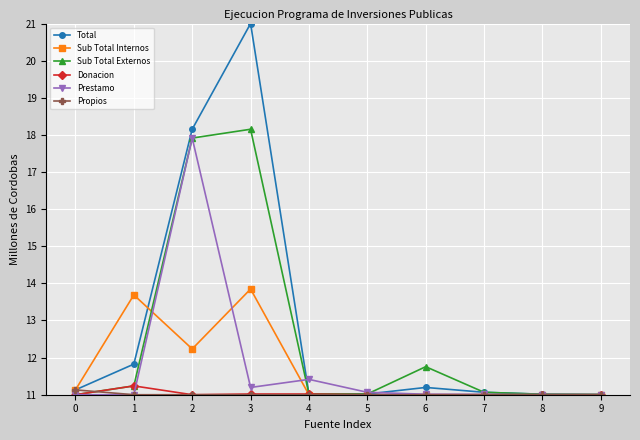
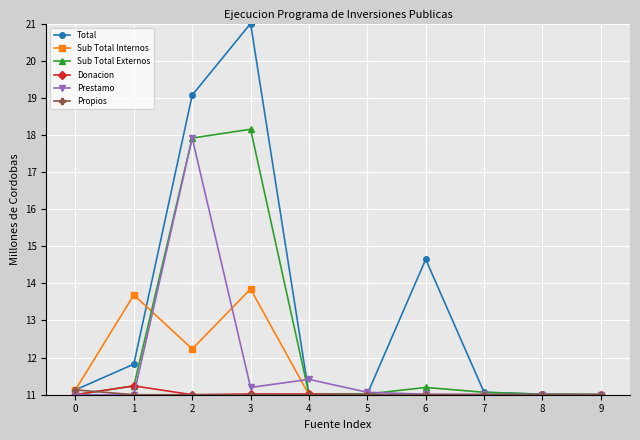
  {
    "Total": {
      "1": 11.8,
-     "2": 18.2,
+     "2": 19.1,
      "3": 21.0,
-     "6": 11.2
+     "6": 14.6
    },
    "Sub Total Internos": {
      "1": 13.7,
      "2": 12.2,
      "3": 13.8
    },
    "Sub Total Externos": {
      "3": 18.2,
-     "6": 11.8
+     "6": 11.2
    },
    "Prestamo": {
      "3": 11.2,
      "4": 11.4
    }
  }
